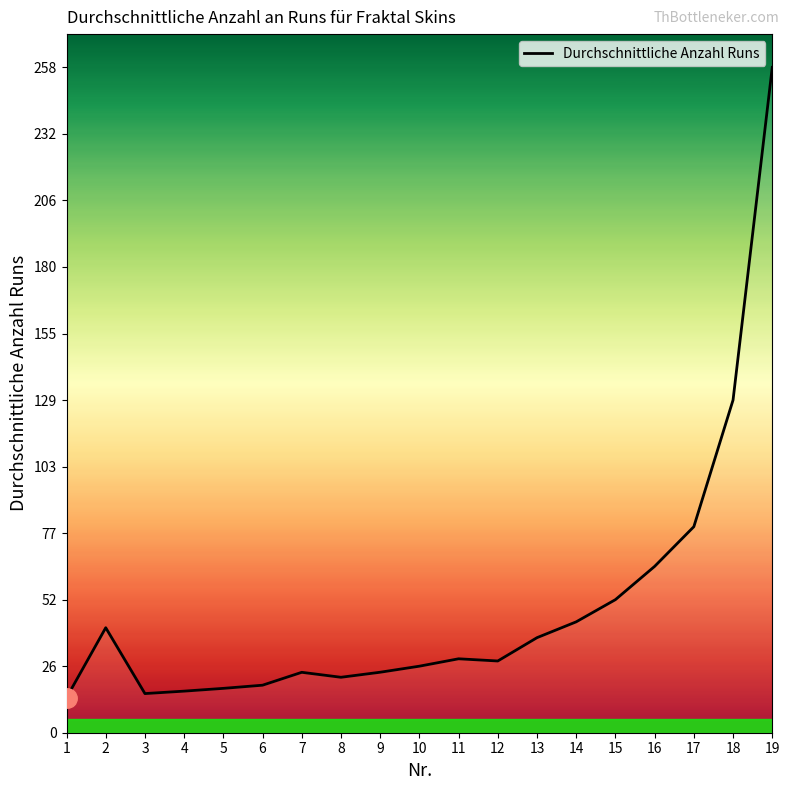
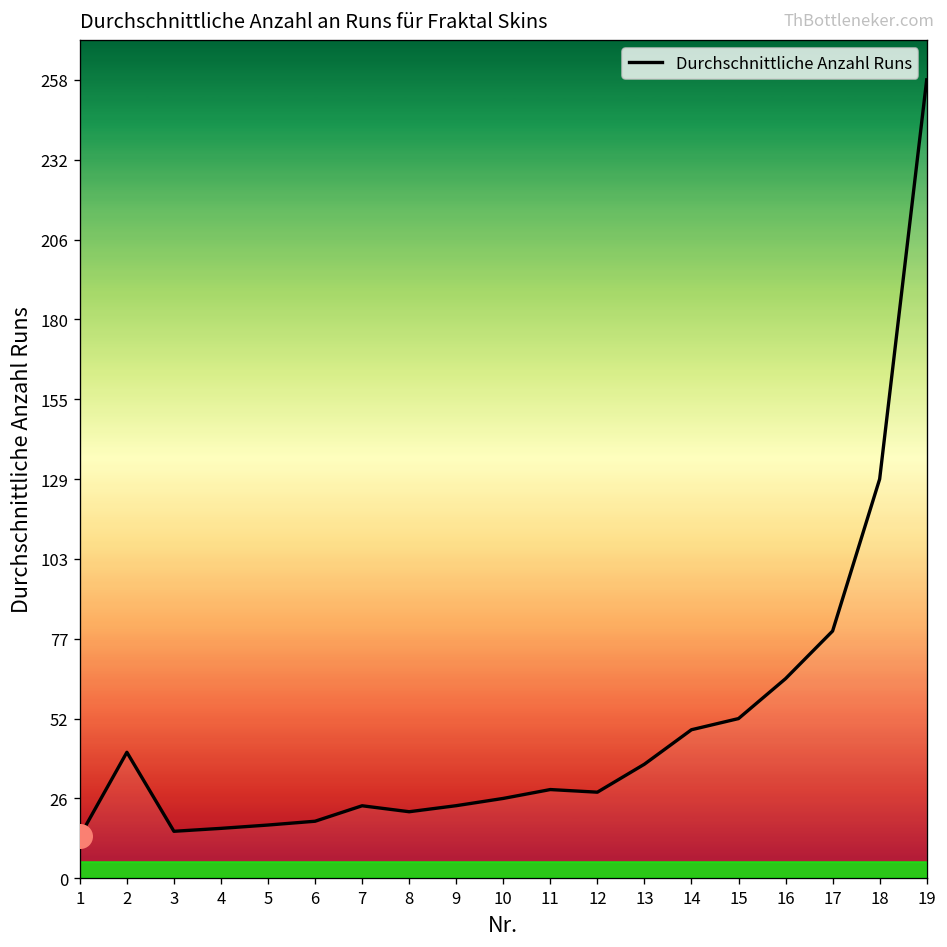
  {
    "Durchschnittliche Anzahl Runs": {
      "2": 41,
      "3": 15,
      "4": 16,
      "5": 17,
      "6": 18,
      "7": 23,
      "8": 21,
      "9": 23,
      "10": 26,
      "11": 29,
      "12": 28,
      "13": 37,
-     "14": 43,
+     "14": 48,
      "15": 52,
      "16": 64,
      "17": 80,
      "18": 129,
      "19": 258
    }
  }
